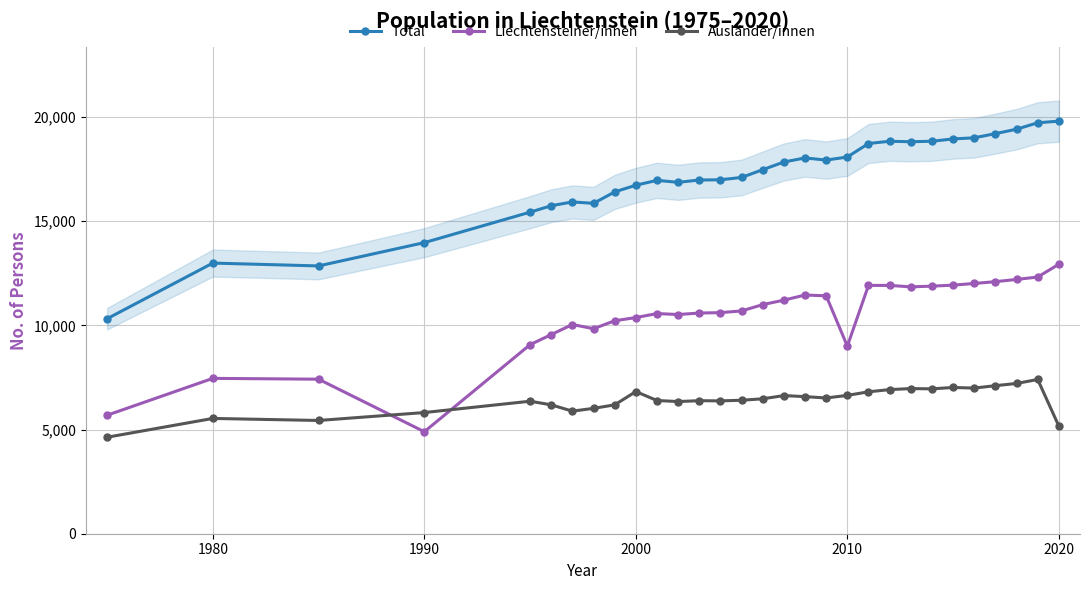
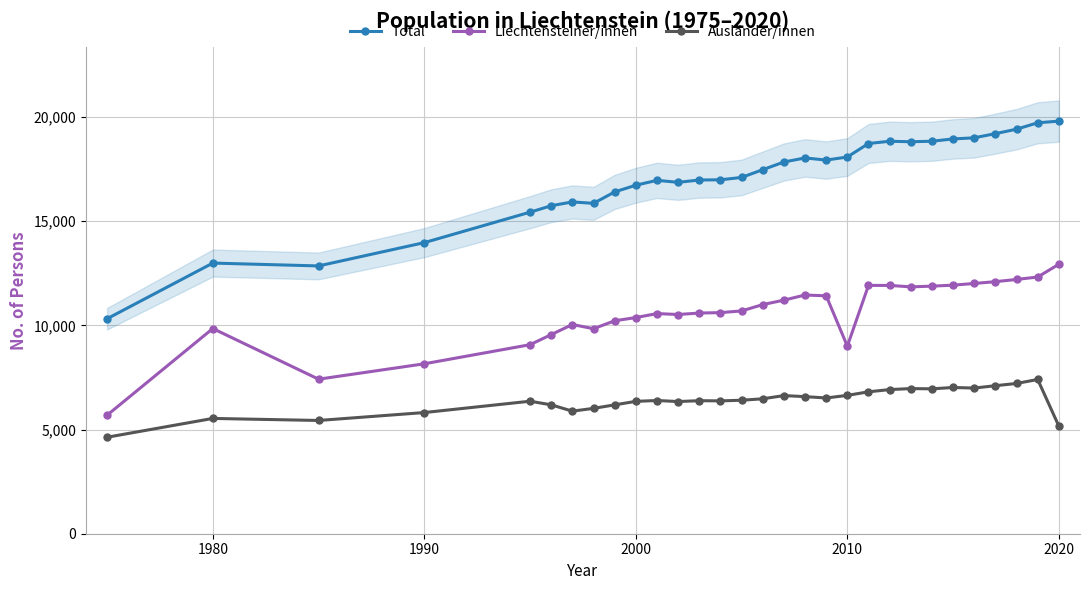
  {
    "Liechtensteiner/innen": {
-     "1980": "7,500",
-     "1990": "4,900",
+     "1980": "9,800",
+     "1990": "8,200",
      "2000": "10,400",
      "2010": "9,000",
      "2020": "12,900"
    },
    "Ausländer/innen": {
      "1980": "5,500",
      "1990": "5,800",
-     "2000": "6,800",
+     "2000": "6,400",
      "2010": "6,600",
      "2020": "5,200"
    }
  }
